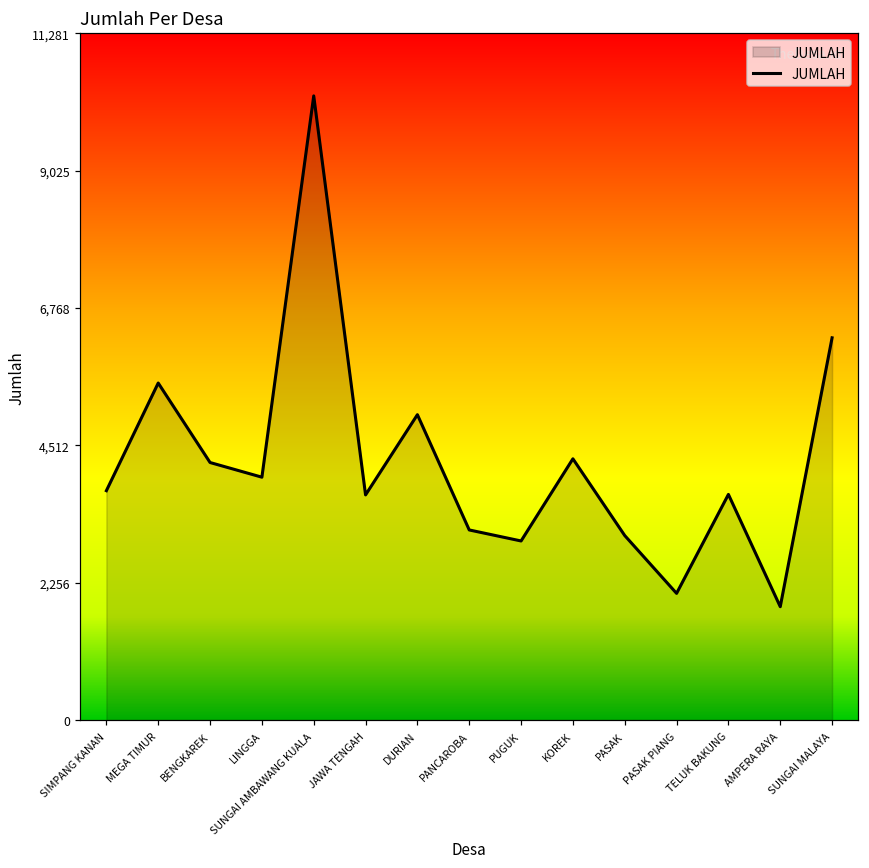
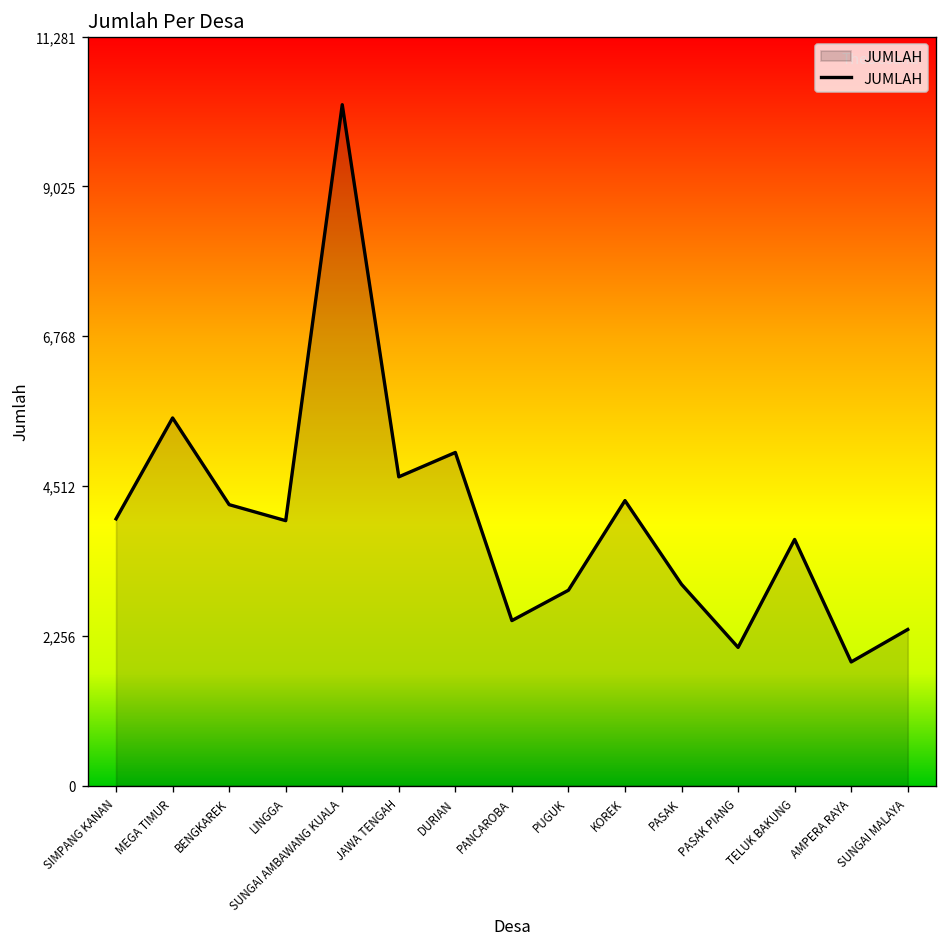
  {
-   "SIMPANG KANAN": "3,800",
+   "SIMPANG KANAN": "4,000",
    "MEGA TIMUR": "5,500",
    "BENGKAREK": "4,200",
    "LINGGA": "4,000",
    "SUNGAI AMBAWANG KUALA": "10,300",
-   "JAWA TENGAH": "3,700",
+   "JAWA TENGAH": "4,700",
    "DURIAN": "5,000",
-   "PANCAROBA": "3,100",
+   "PANCAROBA": "2,500",
    "PUGUK": "2,900",
    "KOREK": "4,300",
    "PASAK": "3,000",
    "PASAK PIANG": "2,100",
    "TELUK BAKUNG": "3,700",
    "AMPERA RAYA": "1,900",
-   "SUNGAI MALAYA": "6,300"
+   "SUNGAI MALAYA": "2,400"
  }
